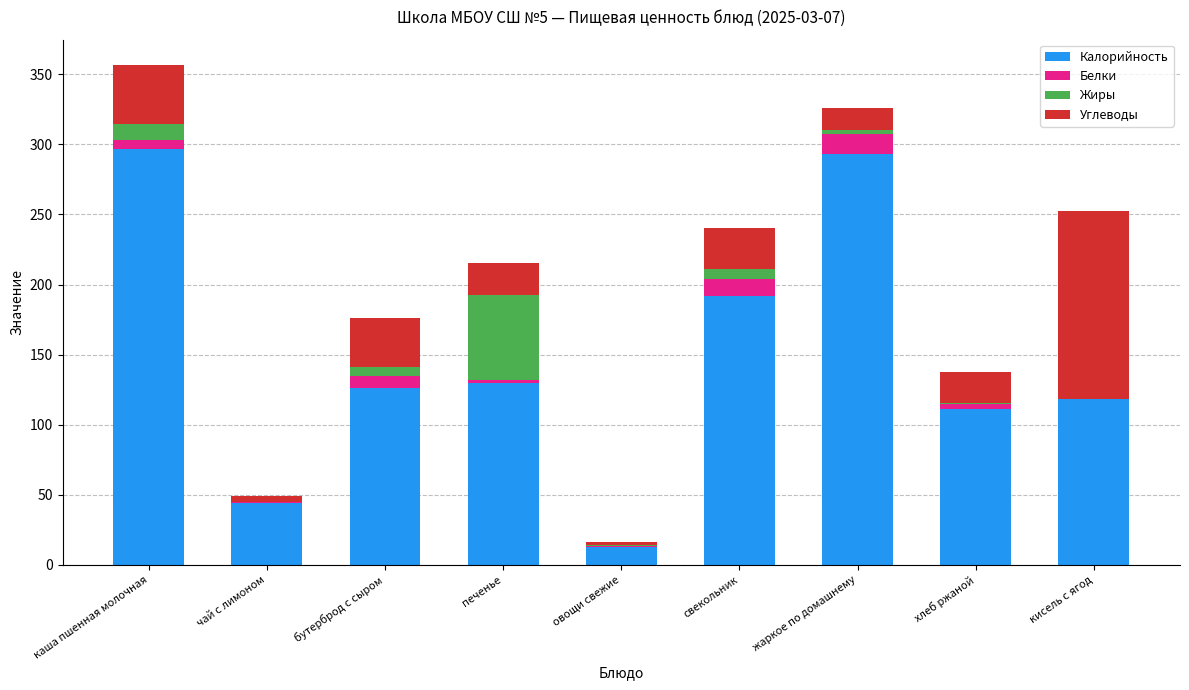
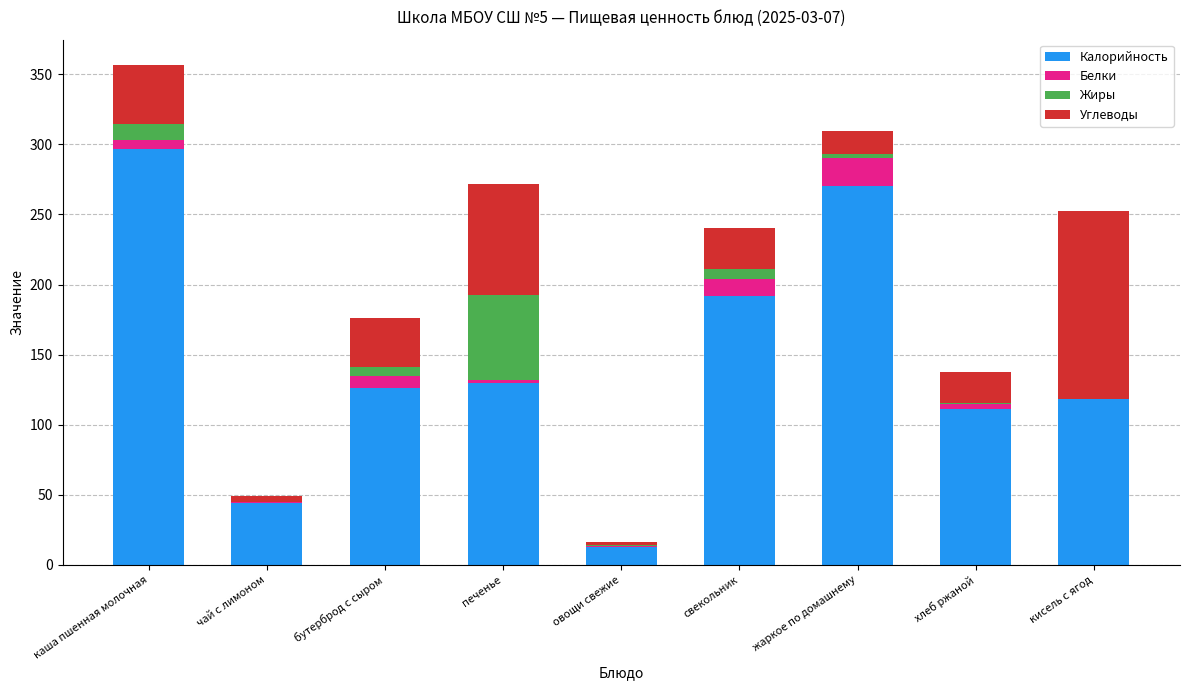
  {
    "Калорийность": {
      "каша пшенная молочная": 297,
      "чай с лимоном": 44,
      "бутерброд с сыром": 126,
      "печенье": 130,
      "овощи свежие": 13,
      "свекольник": 192,
-     "жаркое по домашнему": 293,
+     "жаркое по домашнему": 270,
      "хлеб ржаной": 111,
      "кисель с ягод": 118
    },
    "Белки": {
      "каша пшенная молочная": 6,
      "бутерброд с сыром": 9,
      "печенье": 2,
      "свекольник": 12,
-     "жаркое по домашнему": 14,
+     "жаркое по домашнему": 21,
      "хлеб ржаной": 4
    },
    "Жиры": {
      "каша пшенная молочная": 12,
      "бутерброд с сыром": 7,
      "печенье": 61,
      "свекольник": 8,
      "жаркое по домашнему": 3
    },
    "Углеводы": {
      "каша пшенная молочная": 42,
      "чай с лимоном": 4,
      "бутерброд с сыром": 35,
-     "печенье": 22,
+     "печенье": 79,
      "овощи свежие": 2,
      "свекольник": 29,
      "жаркое по домашнему": 16,
      "хлеб ржаной": 22,
      "кисель с ягод": 134
    }
  }
